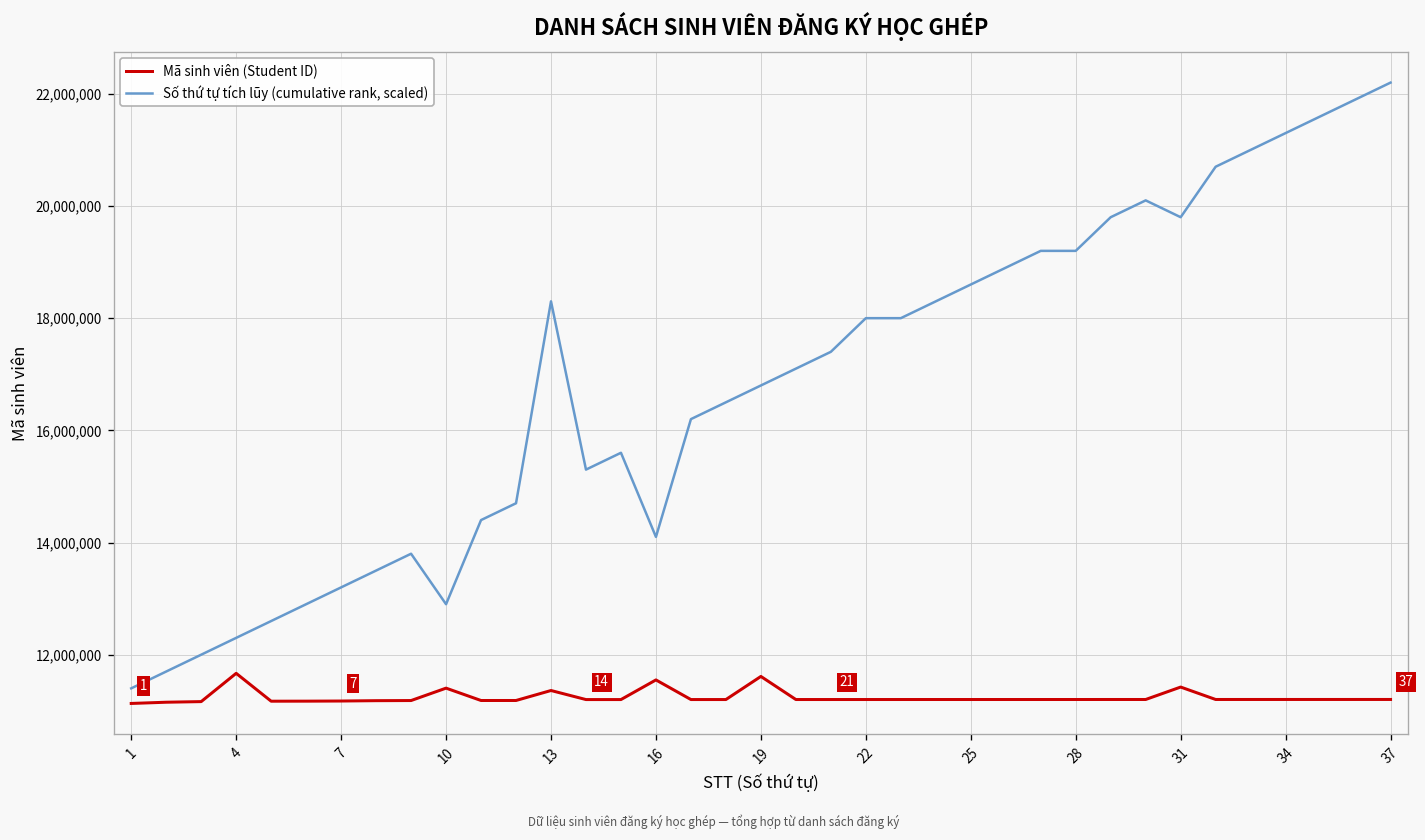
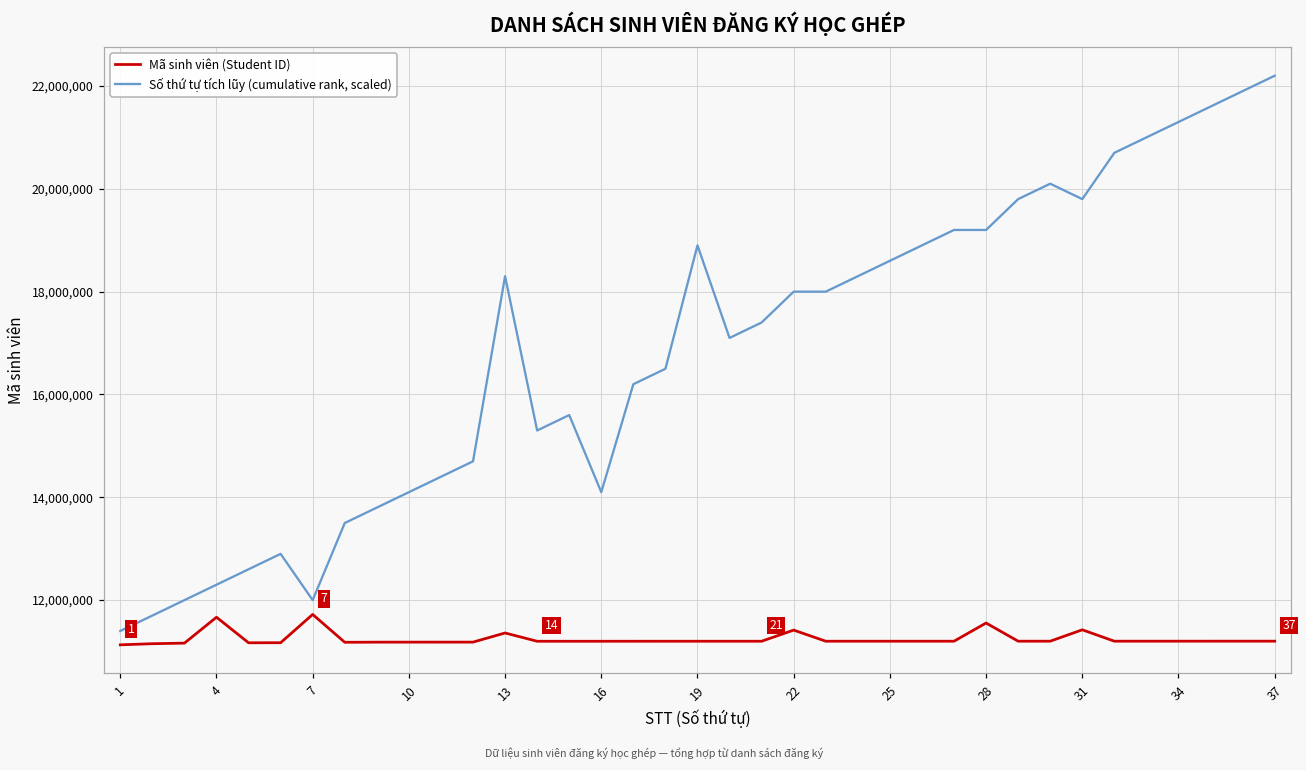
  {
    "Mã sinh viên (Student ID)": {
      "1": "11,100,000",
      "4": "11,700,000",
-     "7": "11,200,000",
-     "10": "11,400,000",
+     "7": "11,700,000",
+     "10": "11,200,000",
      "13": "11,400,000",
-     "16": "11,600,000",
-     "19": "11,600,000",
-     "22": "11,200,000",
+     "16": "11,200,000",
+     "19": "11,200,000",
+     "22": "11,400,000",
      "25": "11,200,000",
-     "28": "11,200,000",
+     "28": "11,600,000",
      "31": "11,400,000",
      "34": "11,200,000"
    },
    "Số thứ tự tích lũy (cumulative rank, scaled)": {
      "4": "12,300,000",
-     "7": "13,200,000",
-     "10": "12,900,000",
+     "7": "12,000,000",
+     "10": "14,100,000",
      "13": "18,300,000",
      "16": "14,100,000",
-     "19": "16,800,000",
+     "19": "18,900,000",
      "22": "18,000,000",
      "25": "18,600,000",
      "28": "19,200,000",
      "31": "19,800,000",
      "34": "21,300,000",
      "37": "22,200,000"
    }
  }
